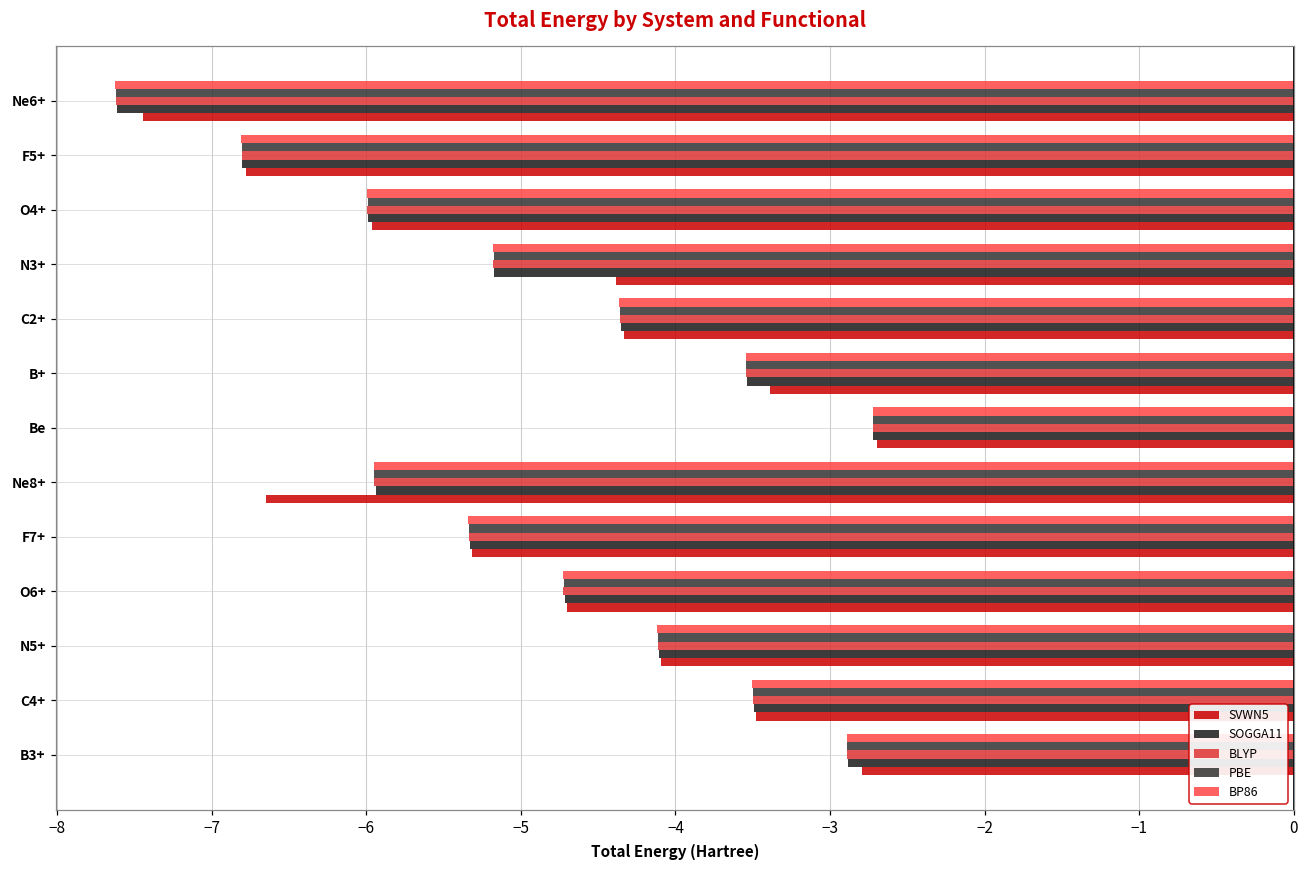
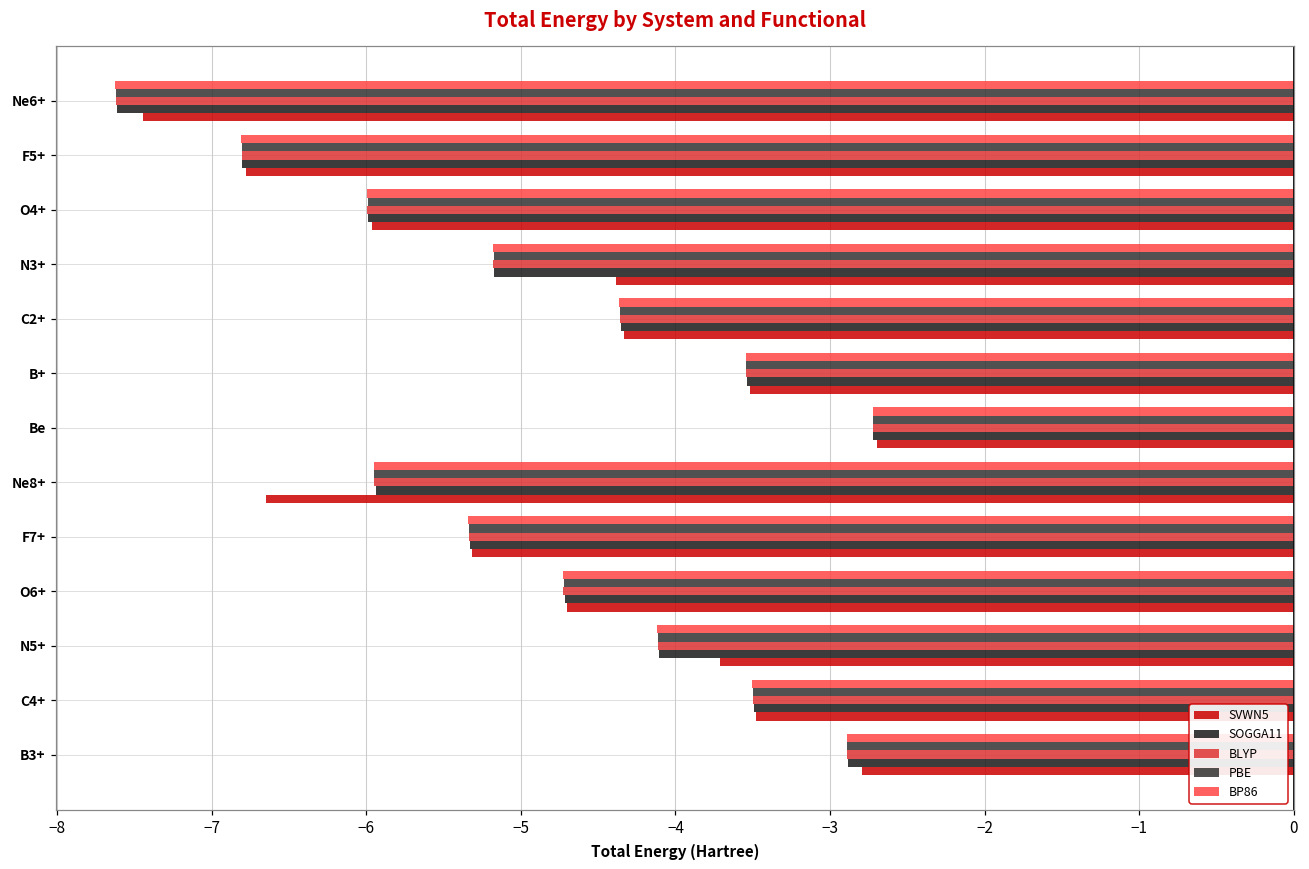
  {
    "SVWN5": {
      "Ne6+": -7.45,
      "F5+": -6.78,
      "O4+": -5.97,
      "N3+": -4.38,
      "C2+": -4.34,
-     "B+": -3.39,
+     "B+": -3.52,
      "Be": -2.70,
      "Ne8+": -6.65,
      "F7+": -5.32,
      "O6+": -4.70,
-     "N5+": -4.09,
+     "N5+": -3.71,
      "C4+": -3.48,
      "B3+": -2.79
    }
  }
